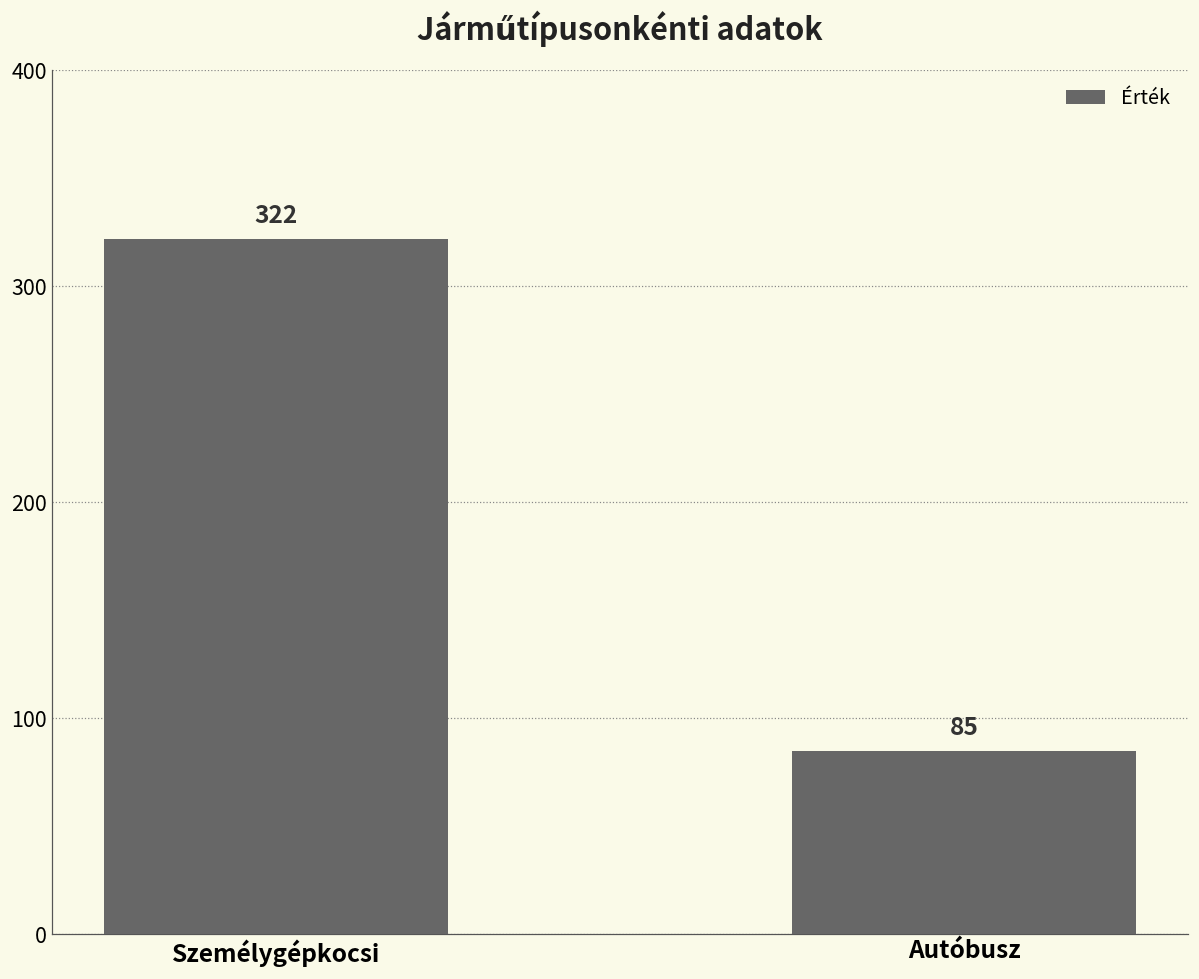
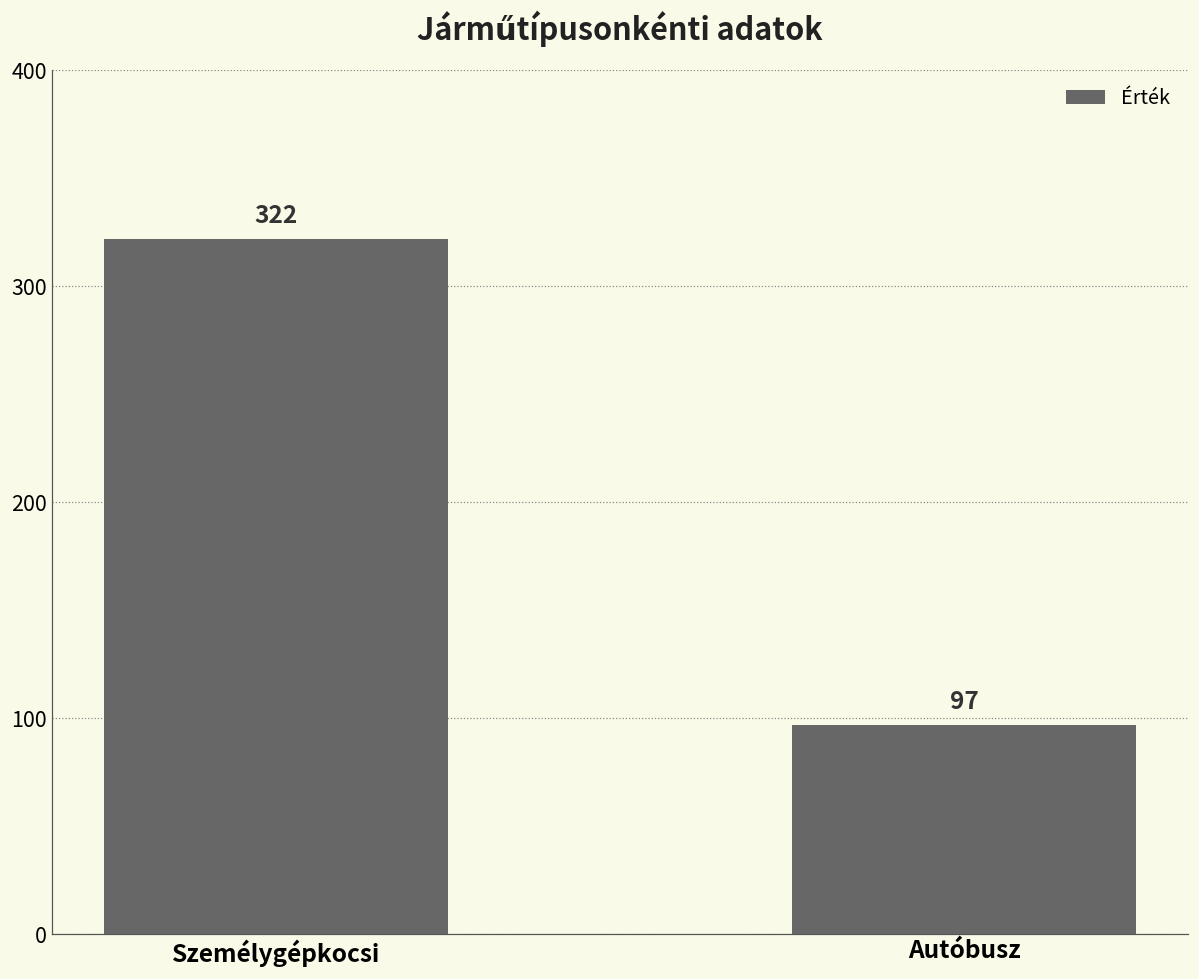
  {
    "Személygépkocsi": 322,
-   "Autóbusz": 85
+   "Autóbusz": 97
  }
